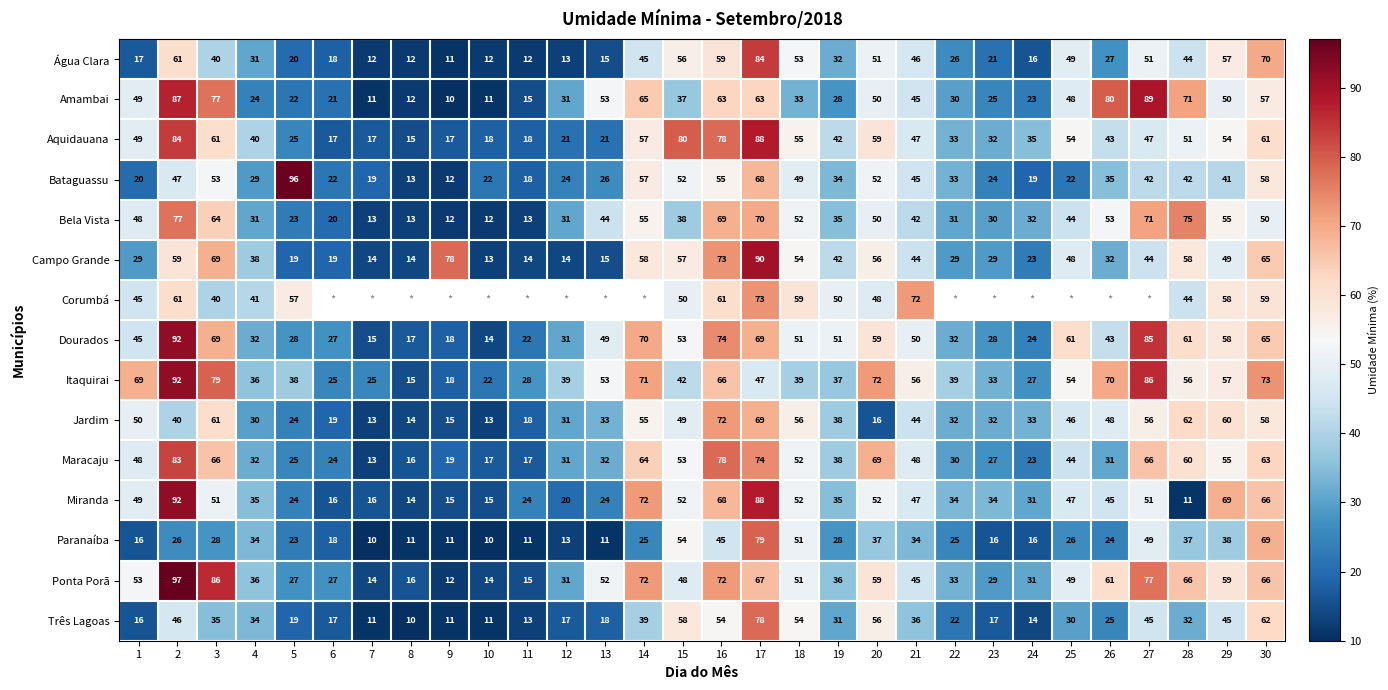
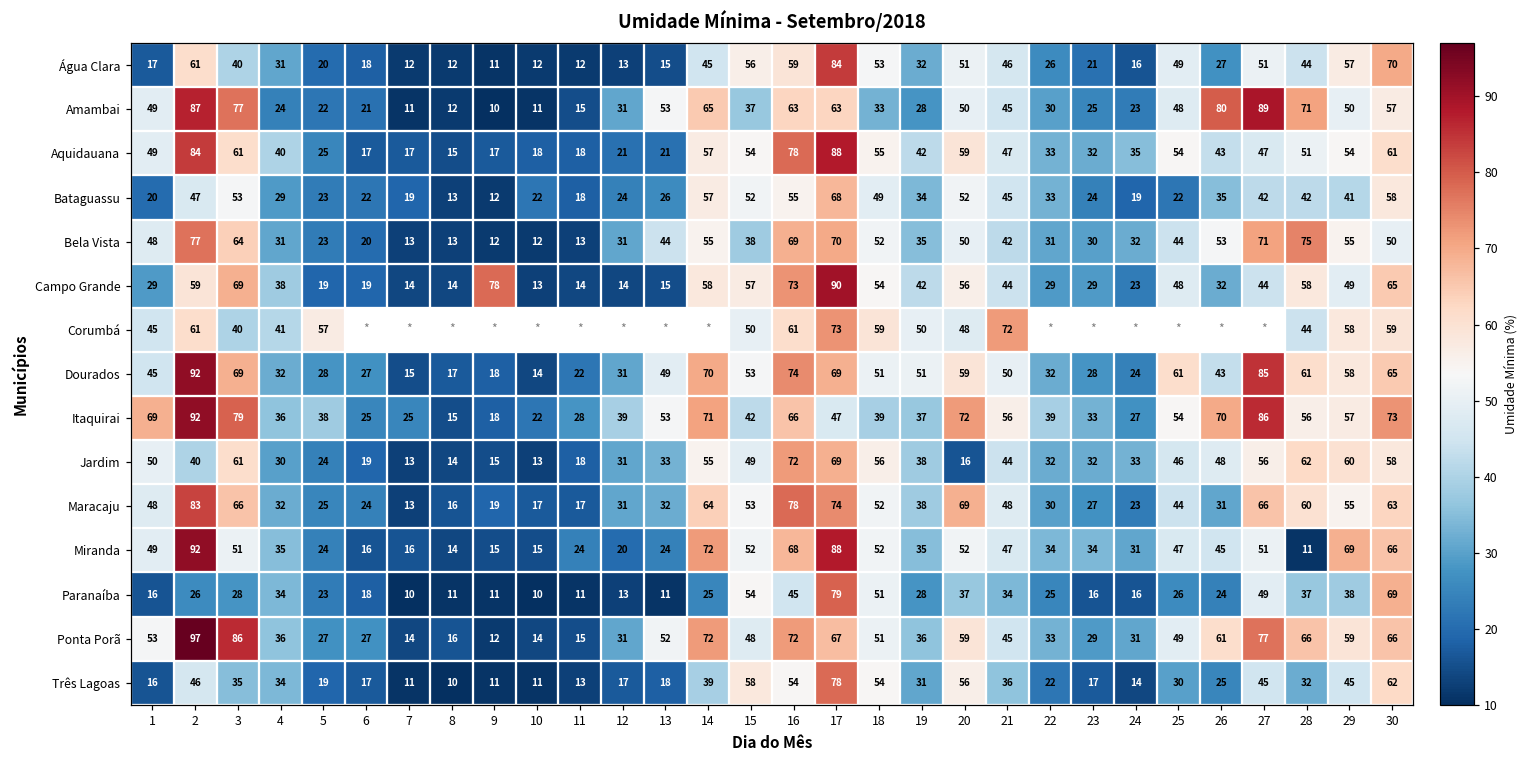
  {
    "Aquidauana": {
      "1": 49,
      "2": 84,
      "3": 61,
      "4": 40,
      "5": 25,
      "6": 17,
      "7": 17,
      "8": 15,
      "9": 17,
      "10": 18,
      "11": 18,
      "12": 21,
      "13": 21,
      "14": 57,
-     "15": 80,
+     "15": 54,
      "16": 78,
      "17": 88,
      "18": 55,
      "19": 42,
      "20": 59,
      "21": 47,
      "22": 33,
      "23": 32,
      "24": 35,
      "25": 54,
      "26": 43,
      "27": 47,
      "28": 51,
      "29": 54,
      "30": 61
    },
    "Bataguassu": {
      "1": 20,
      "2": 47,
      "3": 53,
      "4": 29,
-     "5": 96,
+     "5": 23,
      "6": 22,
      "7": 19,
      "8": 13,
      "9": 12,
      "10": 22,
      "11": 18,
      "12": 24,
      "13": 26,
      "14": 57,
      "15": 52,
      "16": 55,
      "17": 68,
      "18": 49,
      "19": 34,
      "20": 52,
      "21": 45,
      "22": 33,
      "23": 24,
      "24": 19,
      "25": 22,
      "26": 35,
      "27": 42,
      "28": 42,
      "29": 41,
      "30": 58
    }
  }
